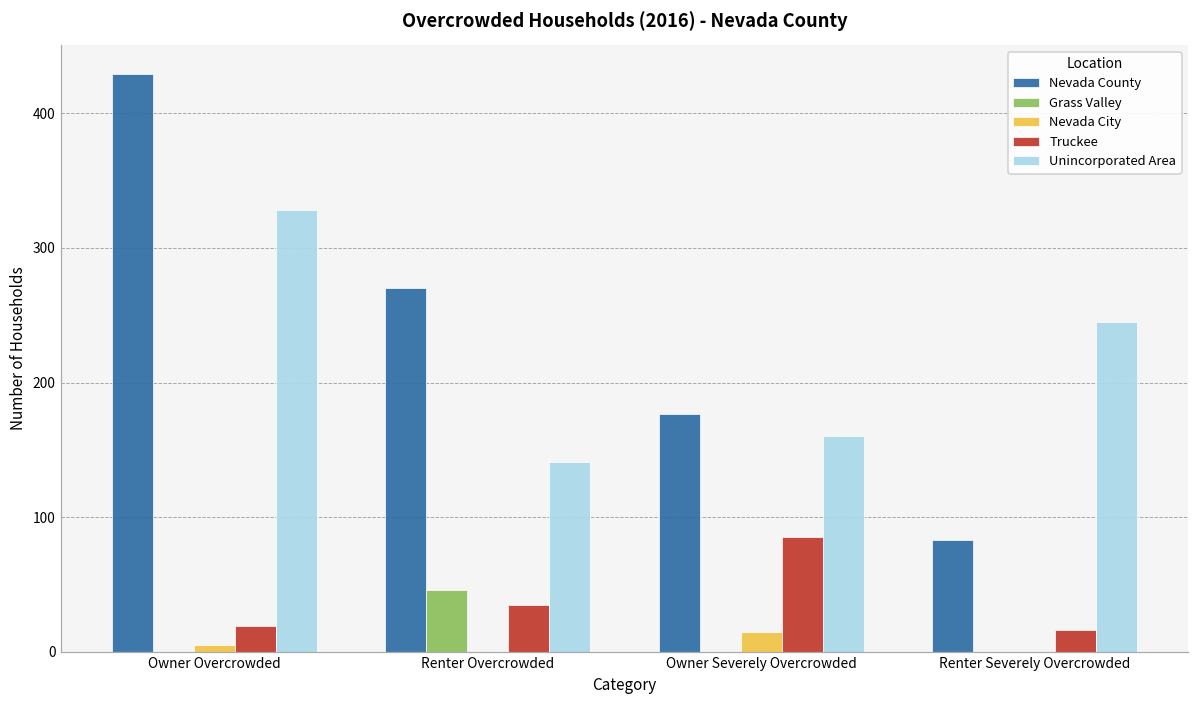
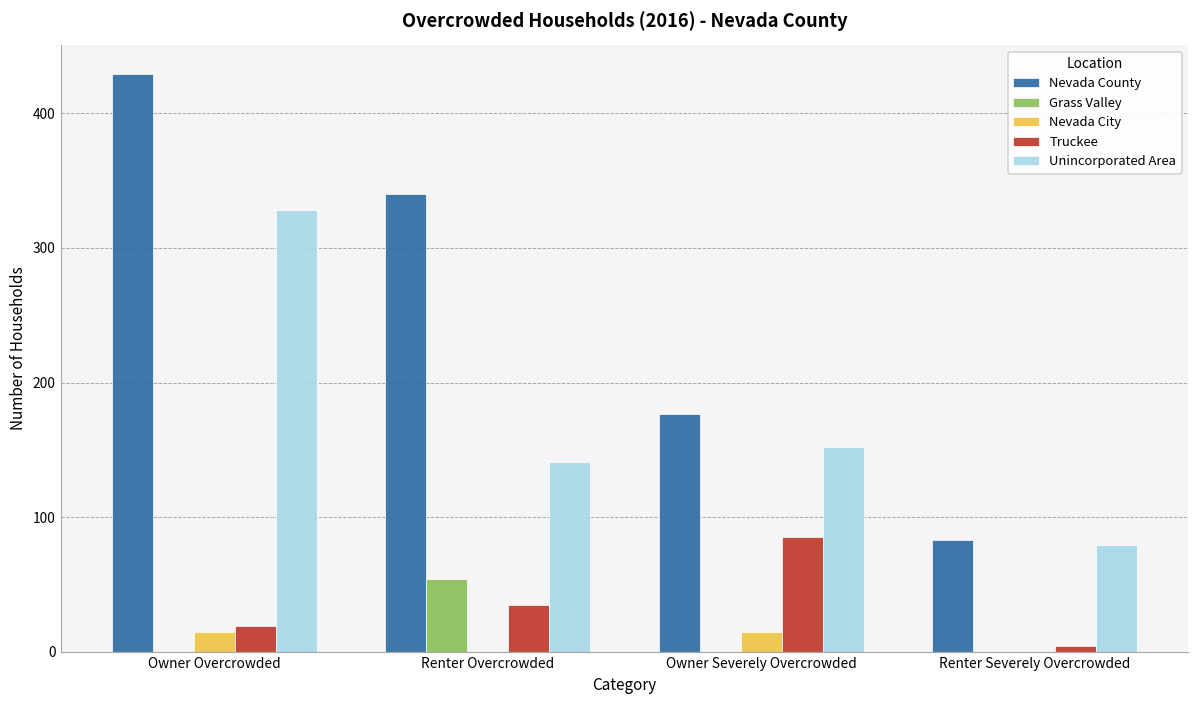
  {
    "Nevada County": {
      "Owner Overcrowded": 429,
-     "Renter Overcrowded": 270,
+     "Renter Overcrowded": 340,
      "Owner Severely Overcrowded": 177,
      "Renter Severely Overcrowded": 83
    },
    "Grass Valley": {
      "Owner Overcrowded": 0,
-     "Renter Overcrowded": 46,
+     "Renter Overcrowded": 54,
      "Owner Severely Overcrowded": 0,
      "Renter Severely Overcrowded": 0
    },
    "Nevada City": {
-     "Owner Overcrowded": 5,
+     "Owner Overcrowded": 15,
      "Renter Overcrowded": 0,
      "Owner Severely Overcrowded": 15,
      "Renter Severely Overcrowded": 0
    },
    "Truckee": {
      "Owner Overcrowded": 19,
      "Renter Overcrowded": 35,
      "Owner Severely Overcrowded": 85,
-     "Renter Severely Overcrowded": 16
+     "Renter Severely Overcrowded": 4
    },
    "Unincorporated Area": {
      "Owner Overcrowded": 328,
      "Renter Overcrowded": 141,
-     "Owner Severely Overcrowded": 160,
-     "Renter Severely Overcrowded": 245
+     "Owner Severely Overcrowded": 152,
+     "Renter Severely Overcrowded": 79
    }
  }
